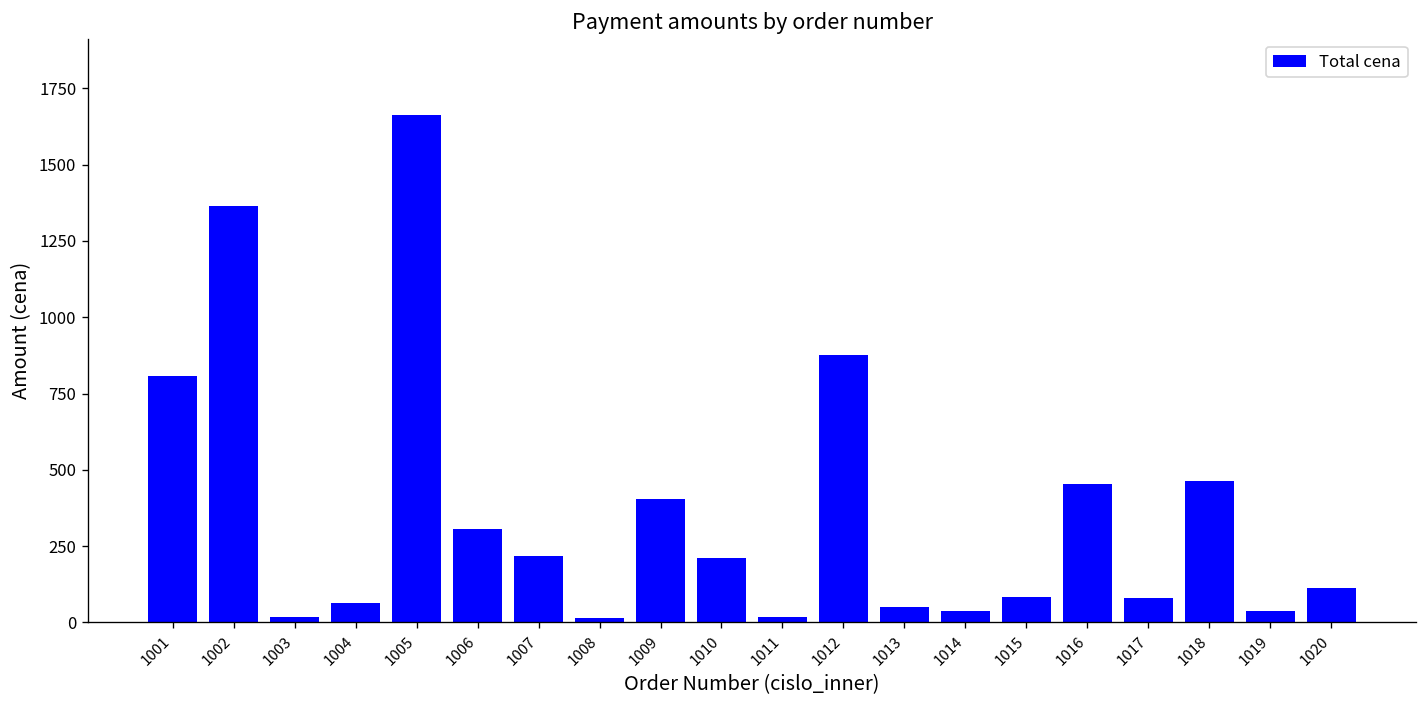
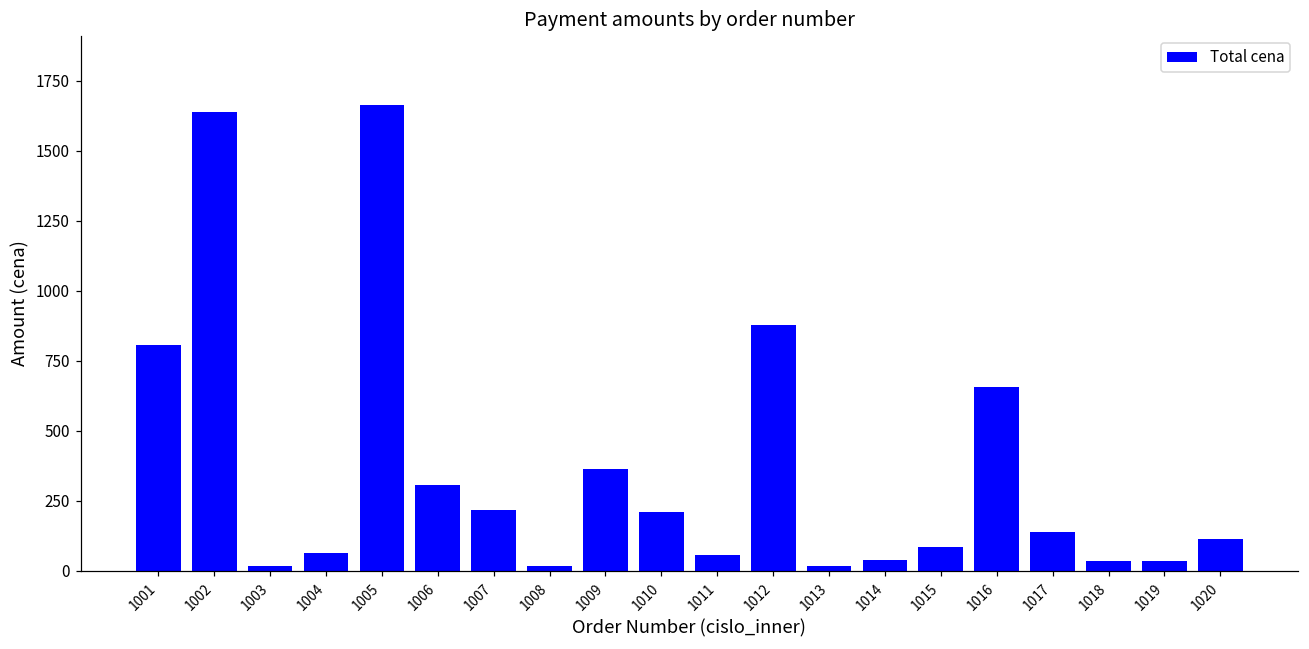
  {
    "1001": 810,
-   "1002": 1360,
+   "1002": 1640,
    "1003": 20,
    "1004": 60,
    "1005": 1660,
    "1006": 300,
    "1007": 220,
    "1008": 20,
-   "1009": 400,
+   "1009": 360,
    "1010": 210,
-   "1011": 20,
+   "1011": 60,
    "1012": 880,
-   "1013": 50,
+   "1013": 20,
    "1014": 40,
    "1015": 80,
-   "1016": 460,
-   "1017": 80,
-   "1018": 460,
+   "1016": 660,
+   "1017": 140,
+   "1018": 40,
    "1019": 40,
    "1020": 110
  }
